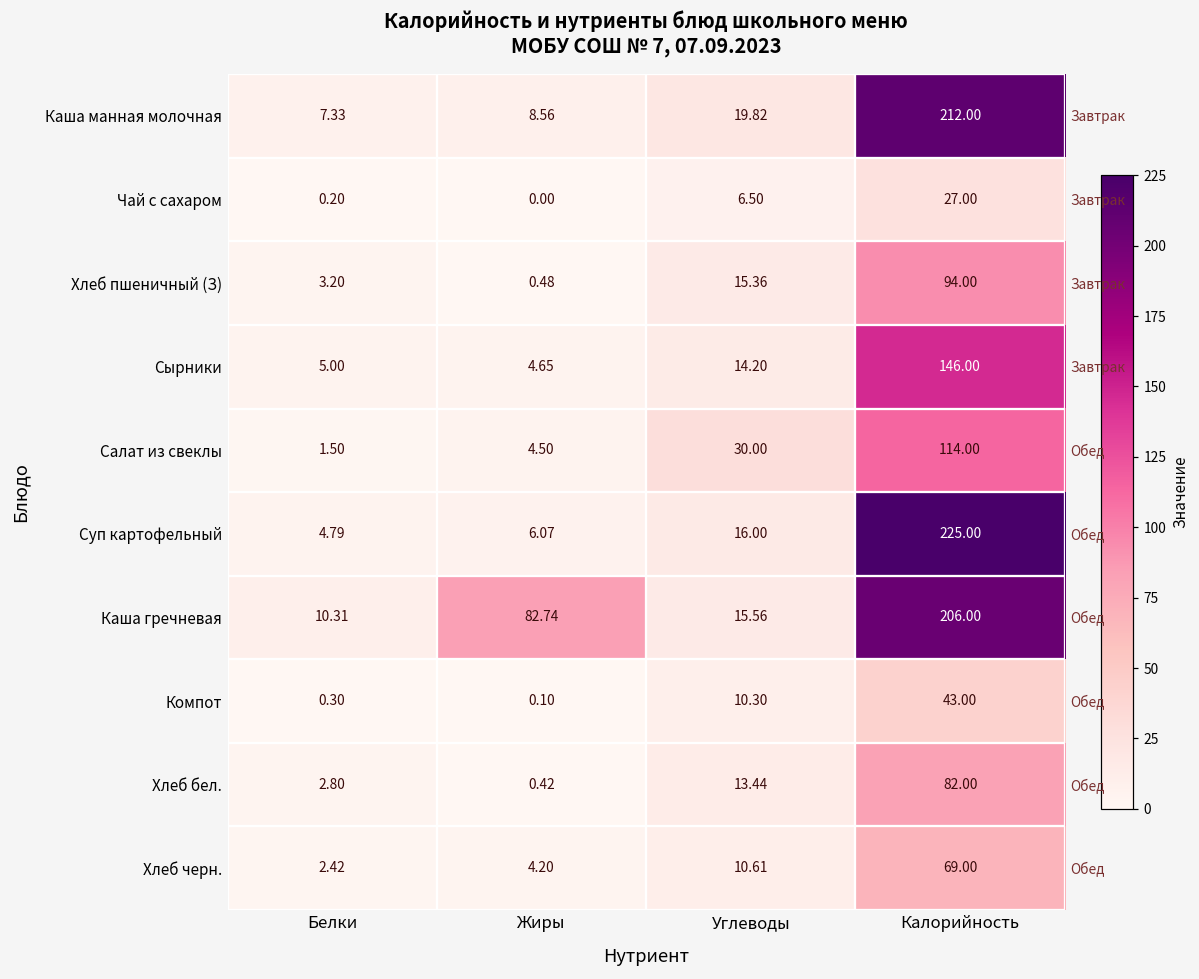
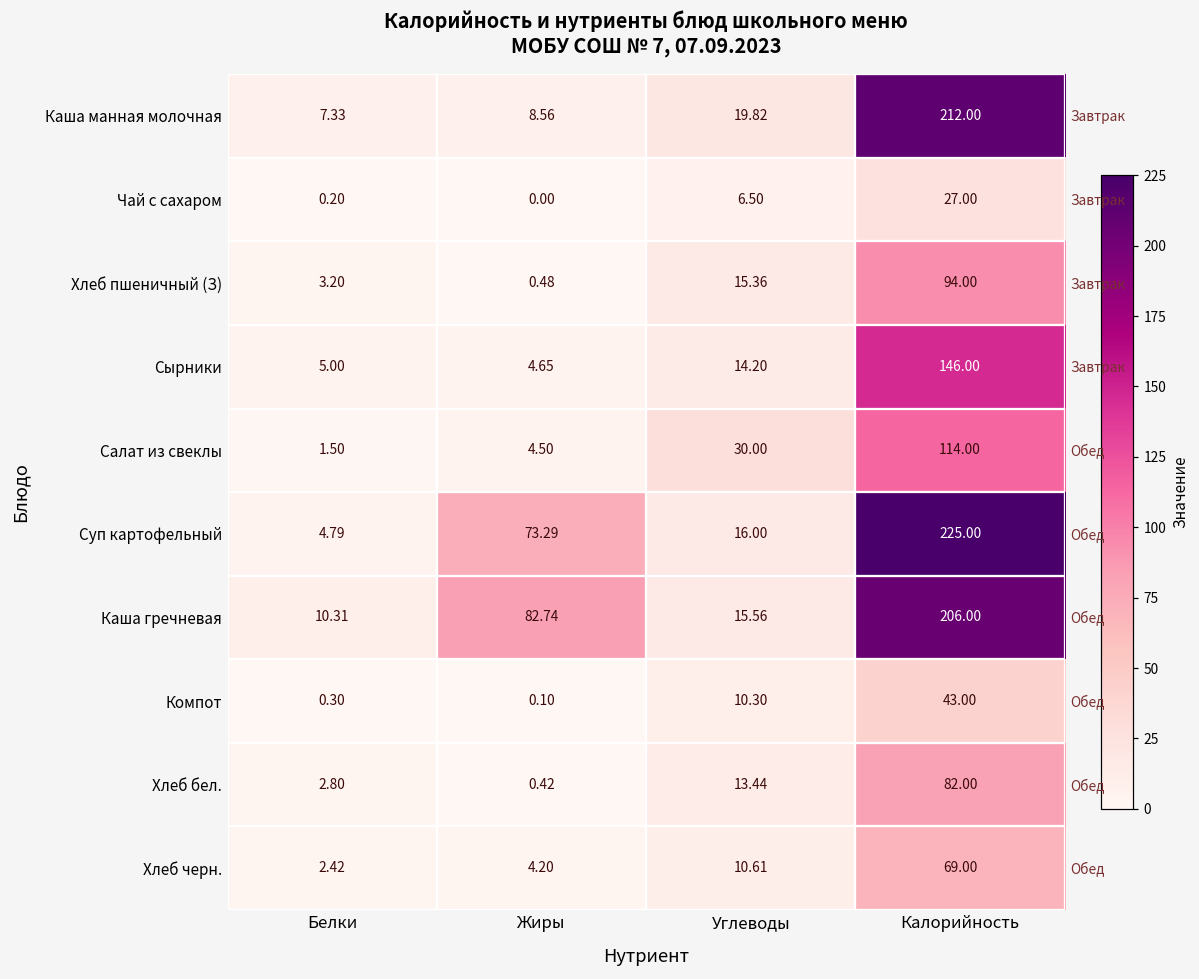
  {
    "Каша манная молочная": {
      "Белки": 7.33,
      "Жиры": 8.56,
      "Углеводы": 19.82,
      "Калорийность": 212.00
    },
    "Чай с сахаром": {
      "Белки": 0.20,
      "Жиры": 0.00,
      "Углеводы": 6.50,
      "Калорийность": 27.00
    },
    "Хлеб пшеничный (З)": {
      "Белки": 3.20,
      "Жиры": 0.48,
      "Углеводы": 15.36,
      "Калорийность": 94.00
    },
    "Сырники": {
      "Белки": 5.00,
      "Жиры": 4.65,
      "Углеводы": 14.20,
      "Калорийность": 146.00
    },
    "Салат из свеклы": {
      "Белки": 1.50,
      "Жиры": 4.50,
      "Углеводы": 30.00,
      "Калорийность": 114.00
    },
    "Суп картофельный": {
      "Белки": 4.79,
-     "Жиры": 6.07,
+     "Жиры": 73.29,
      "Углеводы": 16.00,
      "Калорийность": 225.00
    },
    "Каша гречневая": {
      "Белки": 10.31,
      "Жиры": 82.74,
      "Углеводы": 15.56,
      "Калорийность": 206.00
    },
    "Компот": {
      "Белки": 0.30,
      "Жиры": 0.10,
      "Углеводы": 10.30,
      "Калорийность": 43.00
    },
    "Хлеб бел.": {
      "Белки": 2.80,
      "Жиры": 0.42,
      "Углеводы": 13.44,
      "Калорийность": 82.00
    },
    "Хлеб черн.": {
      "Белки": 2.42,
      "Жиры": 4.20,
      "Углеводы": 10.61,
      "Калорийность": 69.00
    }
  }
